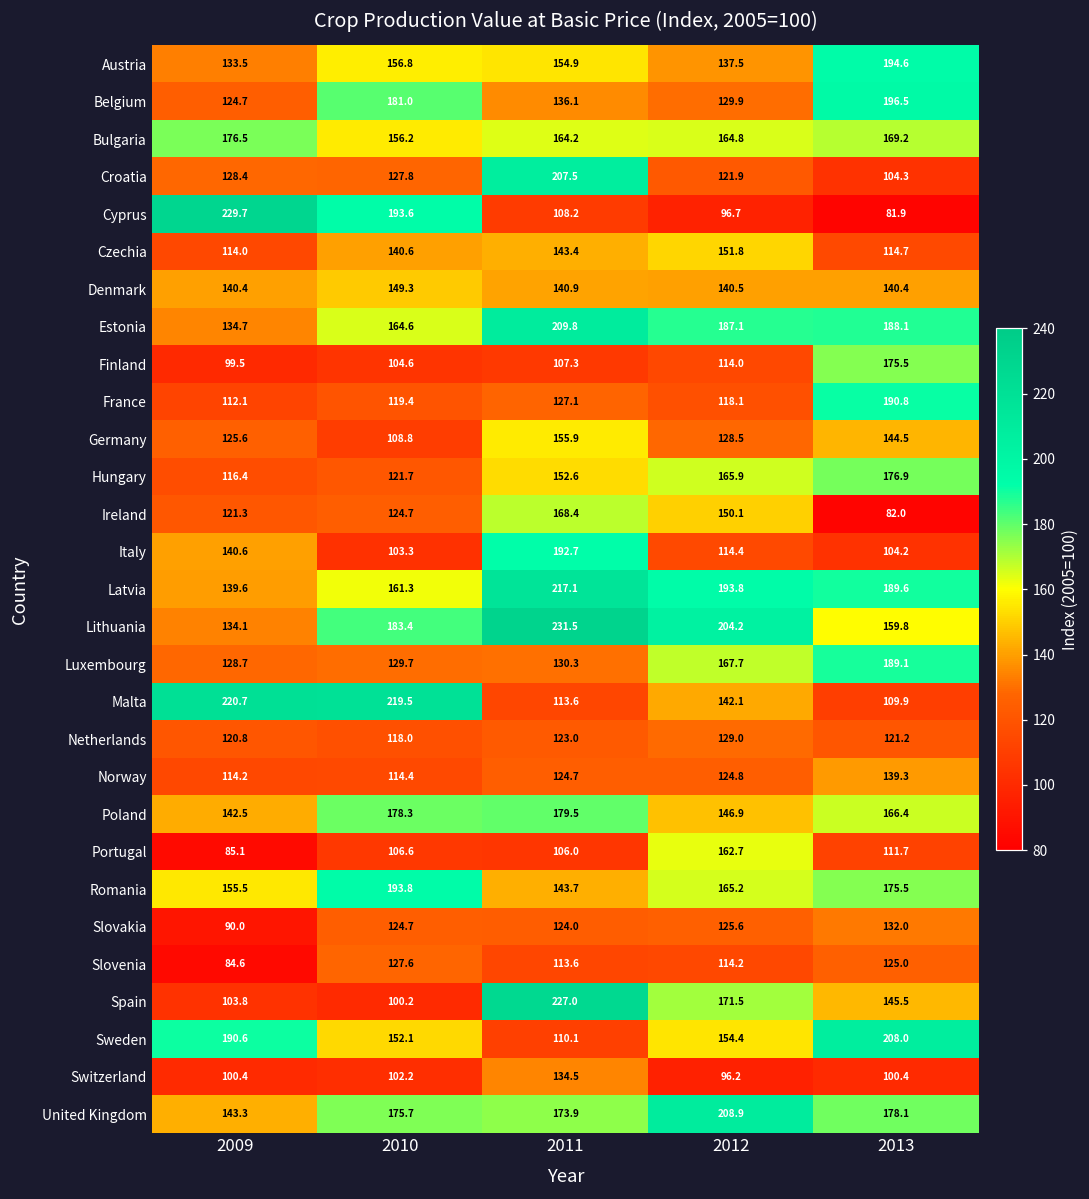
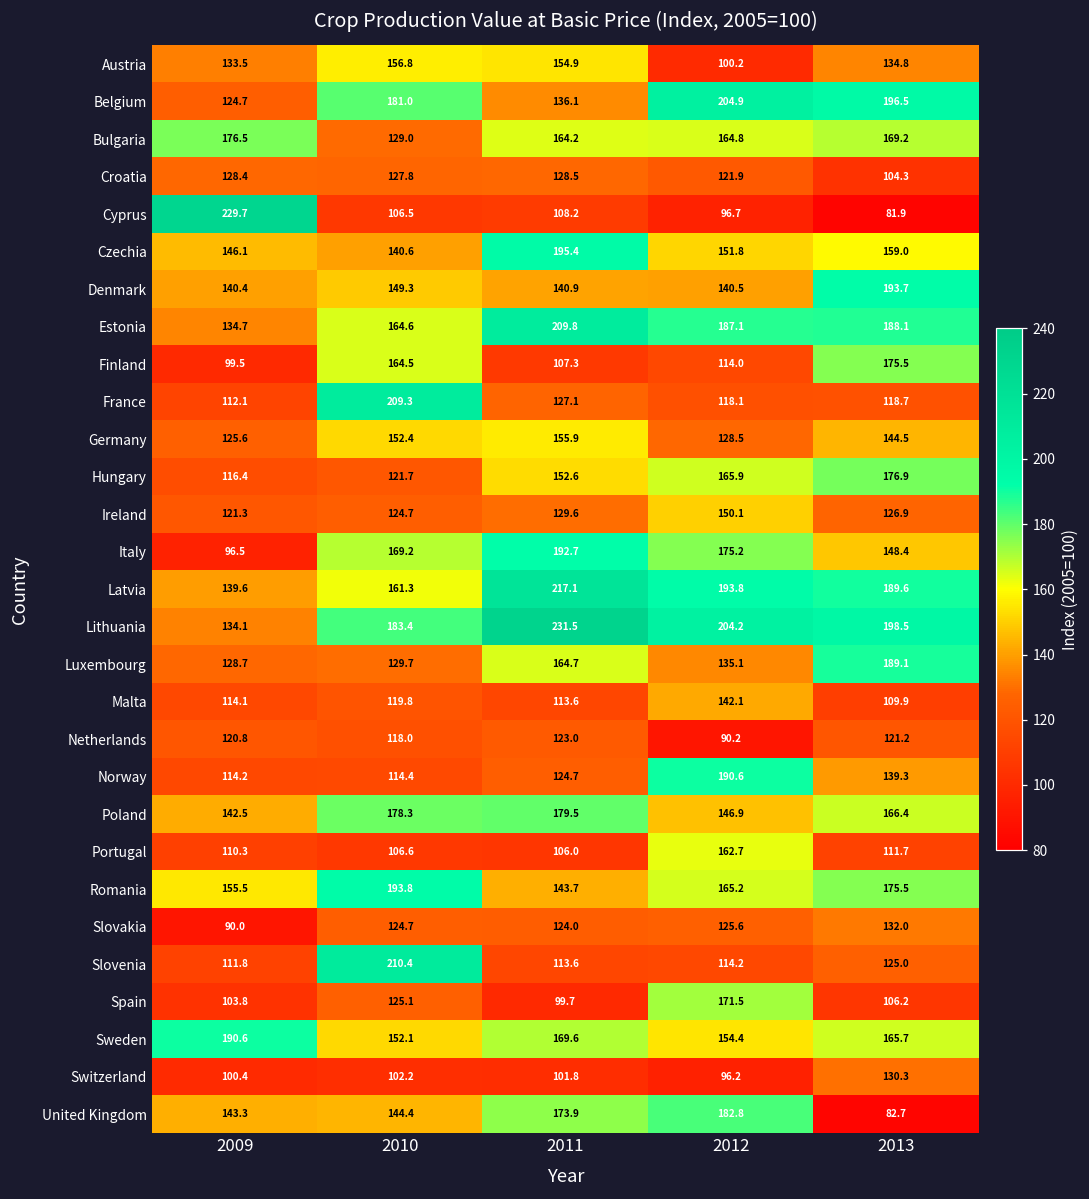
  {
    "Austria": {
      "2009": 133.5,
      "2010": 156.8,
      "2011": 154.9,
-     "2012": 137.5,
-     "2013": 194.6
+     "2012": 100.2,
+     "2013": 134.8
    },
    "Belgium": {
      "2009": 124.7,
      "2010": 181.0,
      "2011": 136.1,
-     "2012": 129.9,
+     "2012": 204.9,
      "2013": 196.5
    },
    "Bulgaria": {
      "2009": 176.5,
-     "2010": 156.2,
+     "2010": 129.0,
      "2011": 164.2,
      "2012": 164.8,
      "2013": 169.2
    },
    "Croatia": {
      "2009": 128.4,
      "2010": 127.8,
-     "2011": 207.5,
+     "2011": 128.5,
      "2012": 121.9,
      "2013": 104.3
    },
    "Cyprus": {
      "2009": 229.7,
-     "2010": 193.6,
+     "2010": 106.5,
      "2011": 108.2,
      "2012": 96.7,
      "2013": 81.9
    },
    "Czechia": {
-     "2009": 114.0,
+     "2009": 146.1,
      "2010": 140.6,
-     "2011": 143.4,
+     "2011": 195.4,
      "2012": 151.8,
-     "2013": 114.7
+     "2013": 159.0
    },
    "Denmark": {
      "2009": 140.4,
      "2010": 149.3,
      "2011": 140.9,
      "2012": 140.5,
-     "2013": 140.4
+     "2013": 193.7
    },
    "Estonia": {
      "2009": 134.7,
      "2010": 164.6,
      "2011": 209.8,
      "2012": 187.1,
      "2013": 188.1
    },
    "Finland": {
      "2009": 99.5,
-     "2010": 104.6,
+     "2010": 164.5,
      "2011": 107.3,
      "2012": 114.0,
      "2013": 175.5
    },
    "France": {
      "2009": 112.1,
-     "2010": 119.4,
+     "2010": 209.3,
      "2011": 127.1,
      "2012": 118.1,
-     "2013": 190.8
+     "2013": 118.7
    },
    "Germany": {
      "2009": 125.6,
-     "2010": 108.8,
+     "2010": 152.4,
      "2011": 155.9,
      "2012": 128.5,
      "2013": 144.5
    },
    "Hungary": {
      "2009": 116.4,
      "2010": 121.7,
      "2011": 152.6,
      "2012": 165.9,
      "2013": 176.9
    },
    "Ireland": {
      "2009": 121.3,
      "2010": 124.7,
-     "2011": 168.4,
+     "2011": 129.6,
      "2012": 150.1,
-     "2013": 82.0
+     "2013": 126.9
    },
    "Italy": {
-     "2009": 140.6,
-     "2010": 103.3,
+     "2009": 96.5,
+     "2010": 169.2,
      "2011": 192.7,
-     "2012": 114.4,
-     "2013": 104.2
+     "2012": 175.2,
+     "2013": 148.4
    },
    "Latvia": {
      "2009": 139.6,
      "2010": 161.3,
      "2011": 217.1,
      "2012": 193.8,
      "2013": 189.6
    },
    "Lithuania": {
      "2009": 134.1,
      "2010": 183.4,
      "2011": 231.5,
      "2012": 204.2,
-     "2013": 159.8
+     "2013": 198.5
    },
    "Luxembourg": {
      "2009": 128.7,
      "2010": 129.7,
-     "2011": 130.3,
-     "2012": 167.7,
+     "2011": 164.7,
+     "2012": 135.1,
      "2013": 189.1
    },
    "Malta": {
-     "2009": 220.7,
-     "2010": 219.5,
+     "2009": 114.1,
+     "2010": 119.8,
      "2011": 113.6,
      "2012": 142.1,
      "2013": 109.9
    },
    "Netherlands": {
      "2009": 120.8,
      "2010": 118.0,
      "2011": 123.0,
-     "2012": 129.0,
+     "2012": 90.2,
      "2013": 121.2
    },
    "Norway": {
      "2009": 114.2,
      "2010": 114.4,
      "2011": 124.7,
-     "2012": 124.8,
+     "2012": 190.6,
      "2013": 139.3
    },
    "Poland": {
      "2009": 142.5,
      "2010": 178.3,
      "2011": 179.5,
      "2012": 146.9,
      "2013": 166.4
    },
    "Portugal": {
-     "2009": 85.1,
+     "2009": 110.3,
      "2010": 106.6,
      "2011": 106.0,
      "2012": 162.7,
      "2013": 111.7
    },
    "Romania": {
      "2009": 155.5,
      "2010": 193.8,
      "2011": 143.7,
      "2012": 165.2,
      "2013": 175.5
    },
    "Slovakia": {
      "2009": 90.0,
      "2010": 124.7,
      "2011": 124.0,
      "2012": 125.6,
      "2013": 132.0
    },
    "Slovenia": {
-     "2009": 84.6,
-     "2010": 127.6,
+     "2009": 111.8,
+     "2010": 210.4,
      "2011": 113.6,
      "2012": 114.2,
      "2013": 125.0
    },
    "Spain": {
      "2009": 103.8,
-     "2010": 100.2,
-     "2011": 227.0,
+     "2010": 125.1,
+     "2011": 99.7,
      "2012": 171.5,
-     "2013": 145.5
+     "2013": 106.2
    },
    "Sweden": {
      "2009": 190.6,
      "2010": 152.1,
-     "2011": 110.1,
+     "2011": 169.6,
      "2012": 154.4,
-     "2013": 208.0
+     "2013": 165.7
    },
    "Switzerland": {
      "2009": 100.4,
      "2010": 102.2,
-     "2011": 134.5,
+     "2011": 101.8,
      "2012": 96.2,
-     "2013": 100.4
+     "2013": 130.3
    },
    "United Kingdom": {
      "2009": 143.3,
-     "2010": 175.7,
+     "2010": 144.4,
      "2011": 173.9,
-     "2012": 208.9,
-     "2013": 178.1
+     "2012": 182.8,
+     "2013": 82.7
    }
  }
